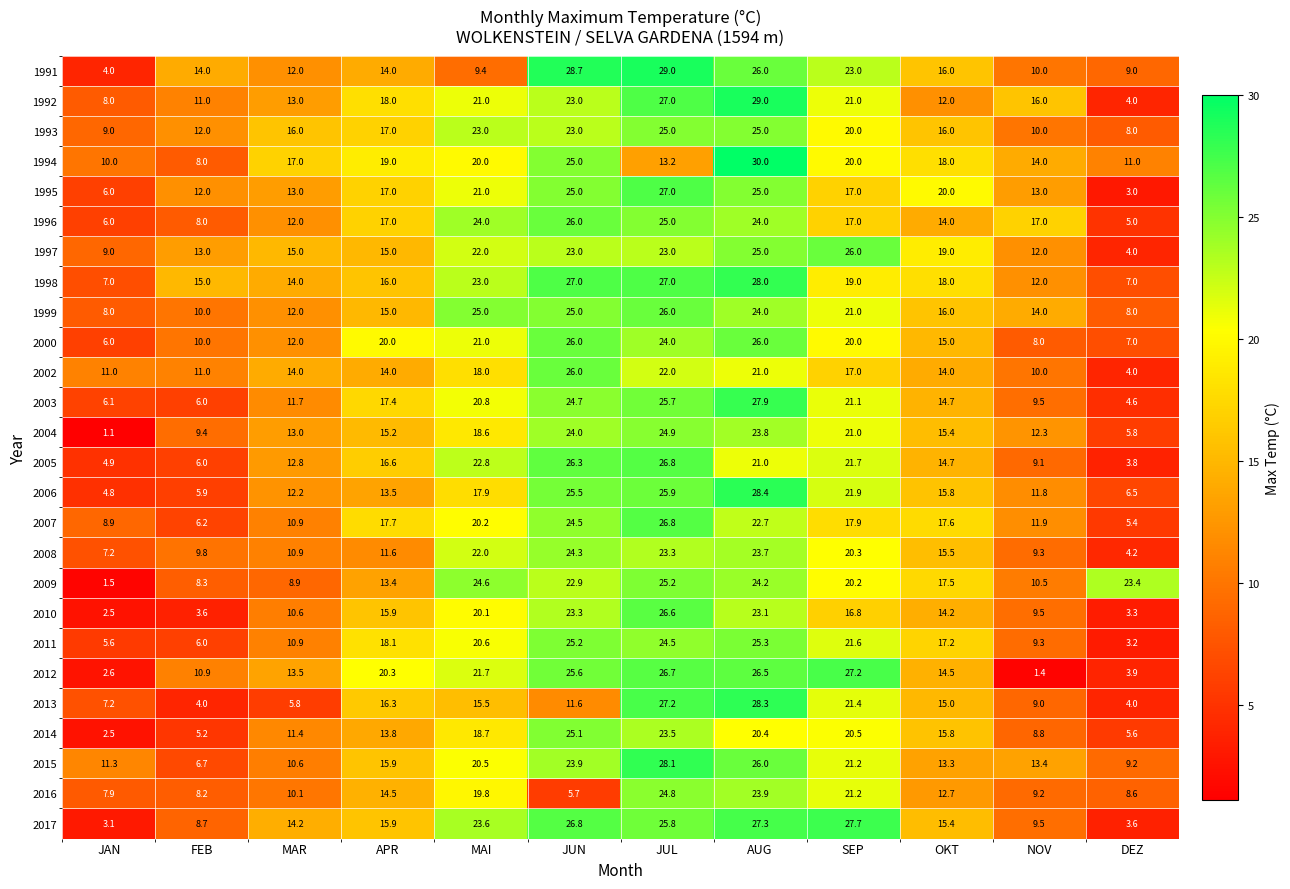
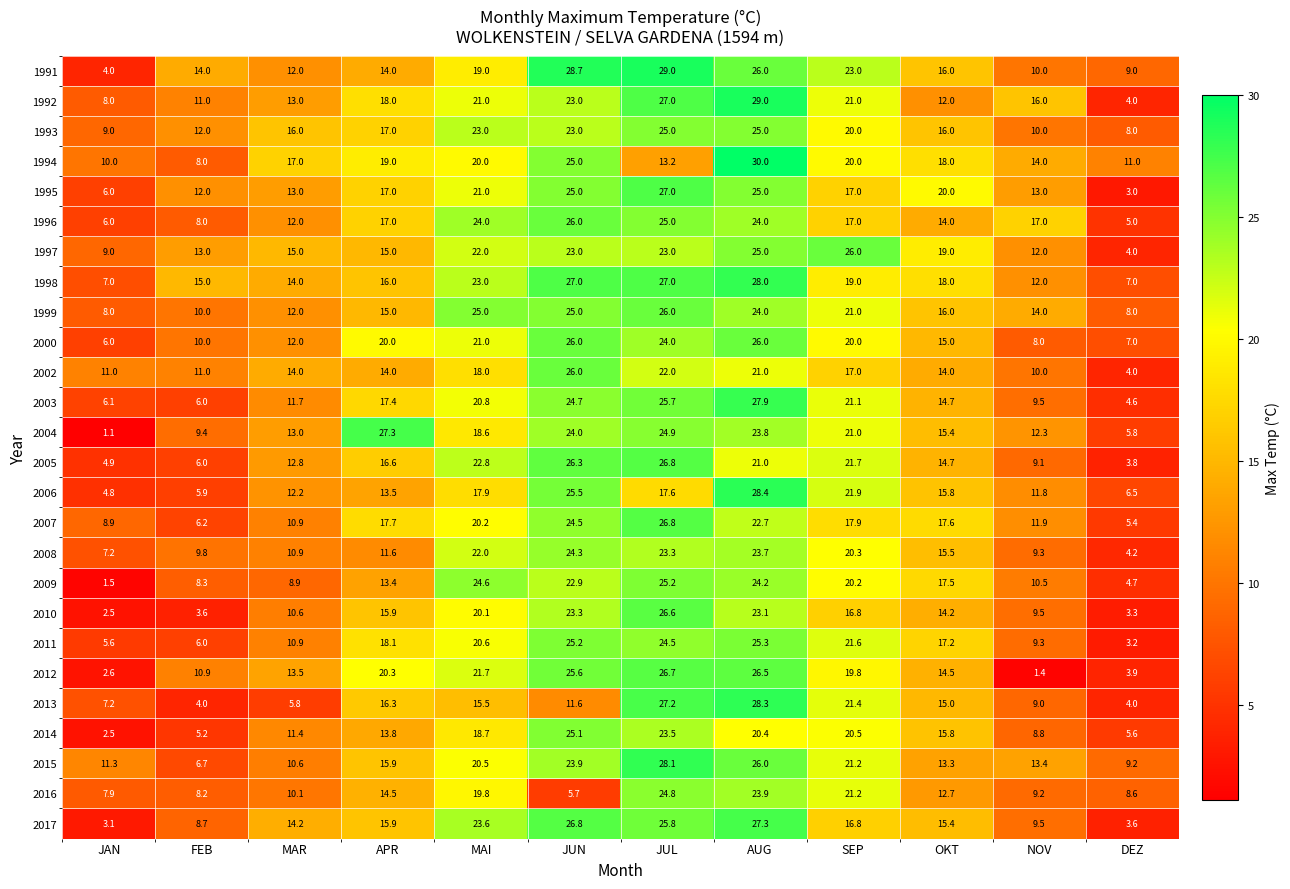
  {
    "1991": {
      "JAN": 4.0,
      "FEB": 14.0,
      "MAR": 12.0,
      "APR": 14.0,
-     "MAI": 9.4,
+     "MAI": 19.0,
      "JUN": 28.7,
      "JUL": 29.0,
      "AUG": 26.0,
      "SEP": 23.0,
      "OKT": 16.0,
      "NOV": 10.0,
      "DEZ": 9.0
    },
    "2004": {
      "JAN": 1.1,
      "FEB": 9.4,
      "MAR": 13.0,
-     "APR": 15.2,
+     "APR": 27.3,
      "MAI": 18.6,
      "JUN": 24.0,
      "JUL": 24.9,
      "AUG": 23.8,
      "SEP": 21.0,
      "OKT": 15.4,
      "NOV": 12.3,
      "DEZ": 5.8
    },
    "2006": {
      "JAN": 4.8,
      "FEB": 5.9,
      "MAR": 12.2,
      "APR": 13.5,
      "MAI": 17.9,
      "JUN": 25.5,
-     "JUL": 25.9,
+     "JUL": 17.6,
      "AUG": 28.4,
      "SEP": 21.9,
      "OKT": 15.8,
      "NOV": 11.8,
      "DEZ": 6.5
    },
    "2009": {
      "JAN": 1.5,
      "FEB": 8.3,
      "MAR": 8.9,
      "APR": 13.4,
      "MAI": 24.6,
      "JUN": 22.9,
      "JUL": 25.2,
      "AUG": 24.2,
      "SEP": 20.2,
      "OKT": 17.5,
      "NOV": 10.5,
-     "DEZ": 23.4
+     "DEZ": 4.7
    },
    "2012": {
      "JAN": 2.6,
      "FEB": 10.9,
      "MAR": 13.5,
      "APR": 20.3,
      "MAI": 21.7,
      "JUN": 25.6,
      "JUL": 26.7,
      "AUG": 26.5,
-     "SEP": 27.2,
+     "SEP": 19.8,
      "OKT": 14.5,
      "NOV": 1.4,
      "DEZ": 3.9
    },
    "2017": {
      "JAN": 3.1,
      "FEB": 8.7,
      "MAR": 14.2,
      "APR": 15.9,
      "MAI": 23.6,
      "JUN": 26.8,
      "JUL": 25.8,
      "AUG": 27.3,
-     "SEP": 27.7,
+     "SEP": 16.8,
      "OKT": 15.4,
      "NOV": 9.5,
      "DEZ": 3.6
    }
  }
